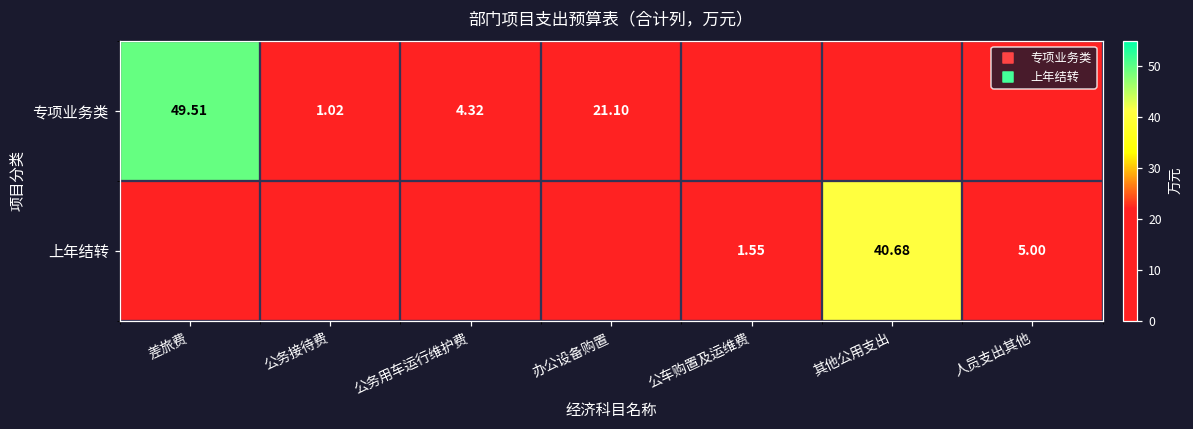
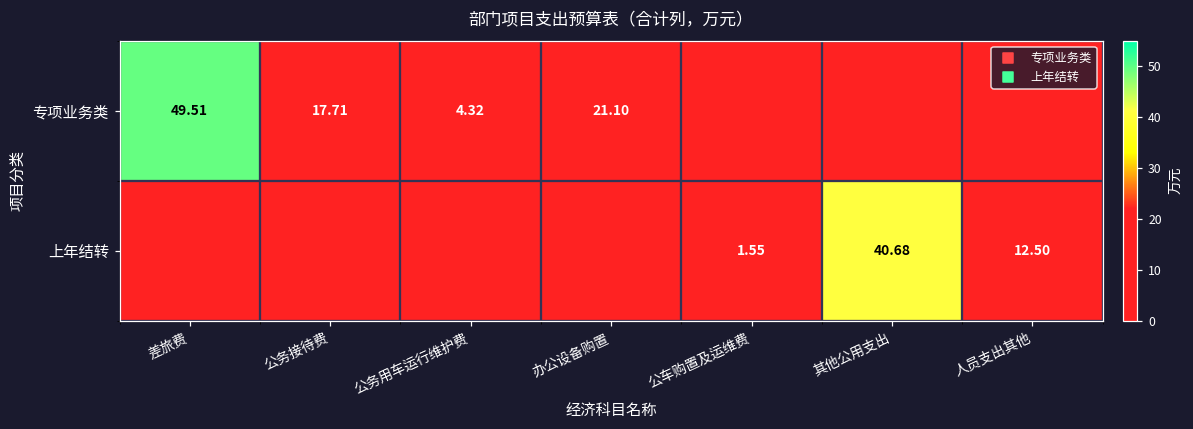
  {
    "专项业务类": {
      "差旅费": 49.51,
-     "公务接待费": 1.02,
+     "公务接待费": 17.71,
      "公务用车运行维护费": 4.32,
      "办公设备购置": 21.10
    },
    "上年结转": {
      "公车购置及运维费": 1.55,
      "其他公用支出": 40.68,
-     "人员支出其他": 5.00
+     "人员支出其他": 12.50
    }
  }
